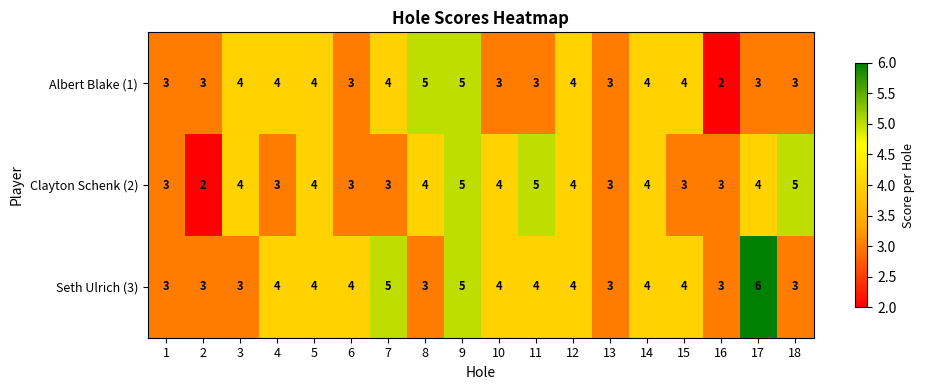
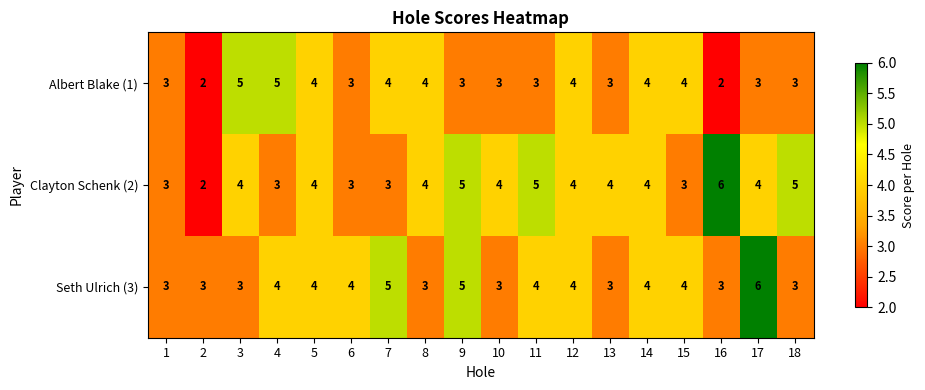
  {
    "Albert Blake (1)": {
      "1": 3,
-     "2": 3,
-     "3": 4,
-     "4": 4,
+     "2": 2,
+     "3": 5,
+     "4": 5,
      "5": 4,
      "6": 3,
      "7": 4,
-     "8": 5,
-     "9": 5,
+     "8": 4,
+     "9": 3,
      "10": 3,
      "11": 3,
      "12": 4,
      "13": 3,
      "14": 4,
      "15": 4,
      "16": 2,
      "17": 3,
      "18": 3
    },
    "Clayton Schenk (2)": {
      "1": 3,
      "2": 2,
      "3": 4,
      "4": 3,
      "5": 4,
      "6": 3,
      "7": 3,
      "8": 4,
      "9": 5,
      "10": 4,
      "11": 5,
      "12": 4,
-     "13": 3,
+     "13": 4,
      "14": 4,
      "15": 3,
-     "16": 3,
+     "16": 6,
      "17": 4,
      "18": 5
    },
    "Seth Ulrich (3)": {
      "1": 3,
      "2": 3,
      "3": 3,
      "4": 4,
      "5": 4,
      "6": 4,
      "7": 5,
      "8": 3,
      "9": 5,
-     "10": 4,
+     "10": 3,
      "11": 4,
      "12": 4,
      "13": 3,
      "14": 4,
      "15": 4,
      "16": 3,
      "17": 6,
      "18": 3
    }
  }
